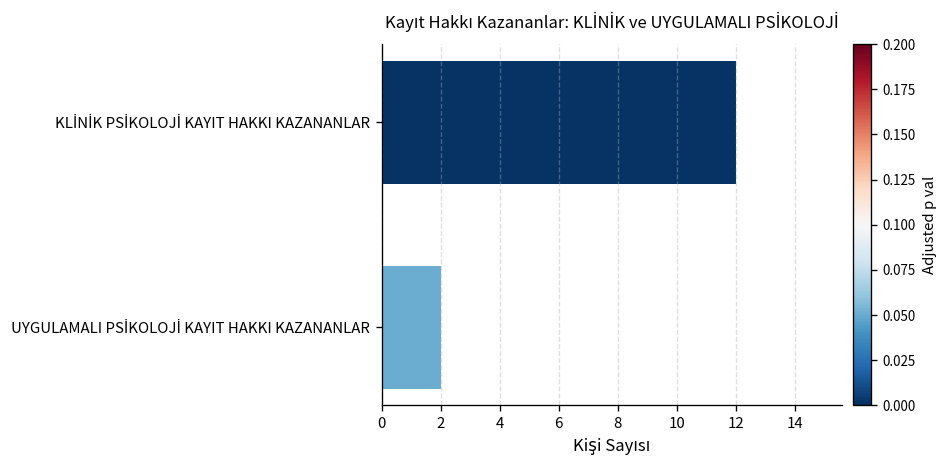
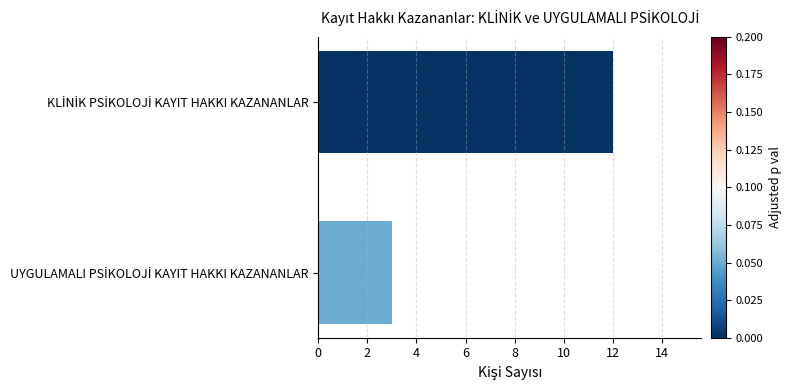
  {
    "KLİNİK PSİKOLOJİ KAYIT HAKKI KAZANANLAR": 12,
-   "UYGULAMALI PSİKOLOJİ KAYIT HAKKI KAZANANLAR": 2
+   "UYGULAMALI PSİKOLOJİ KAYIT HAKKI KAZANANLAR": 3
  }
